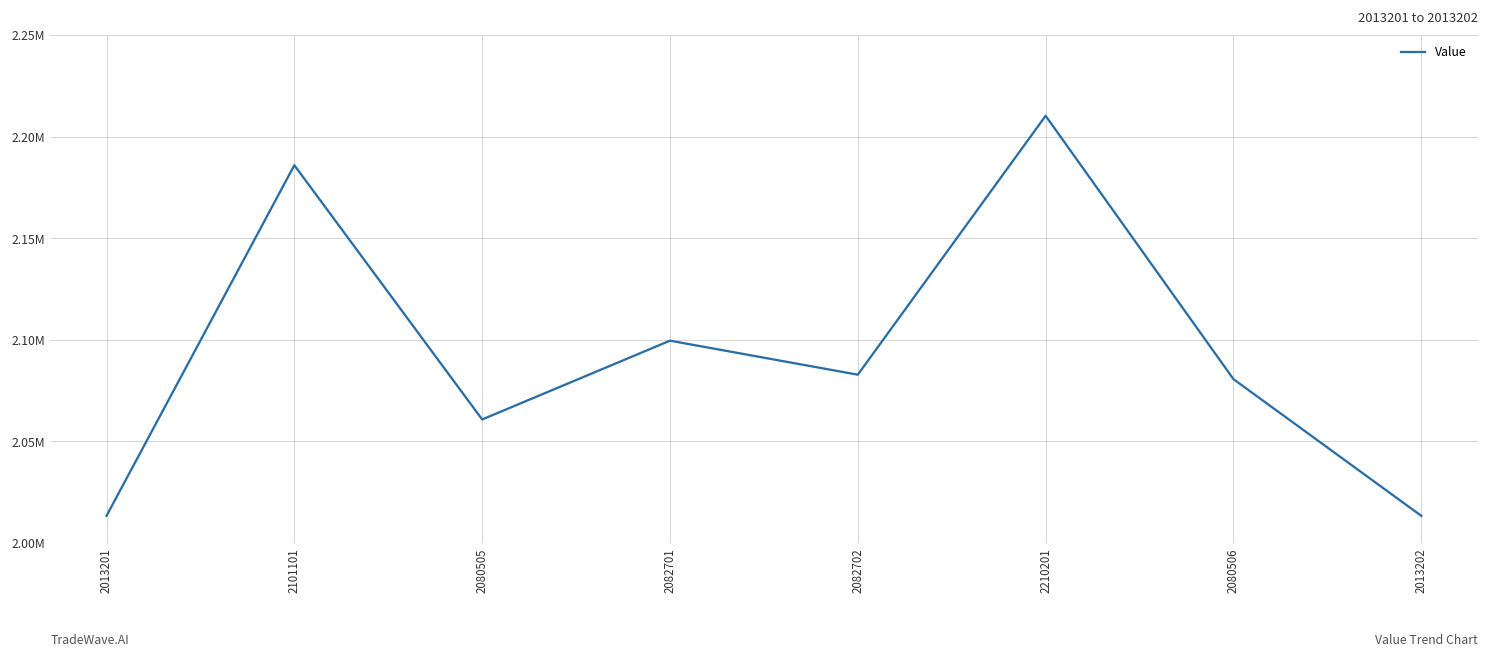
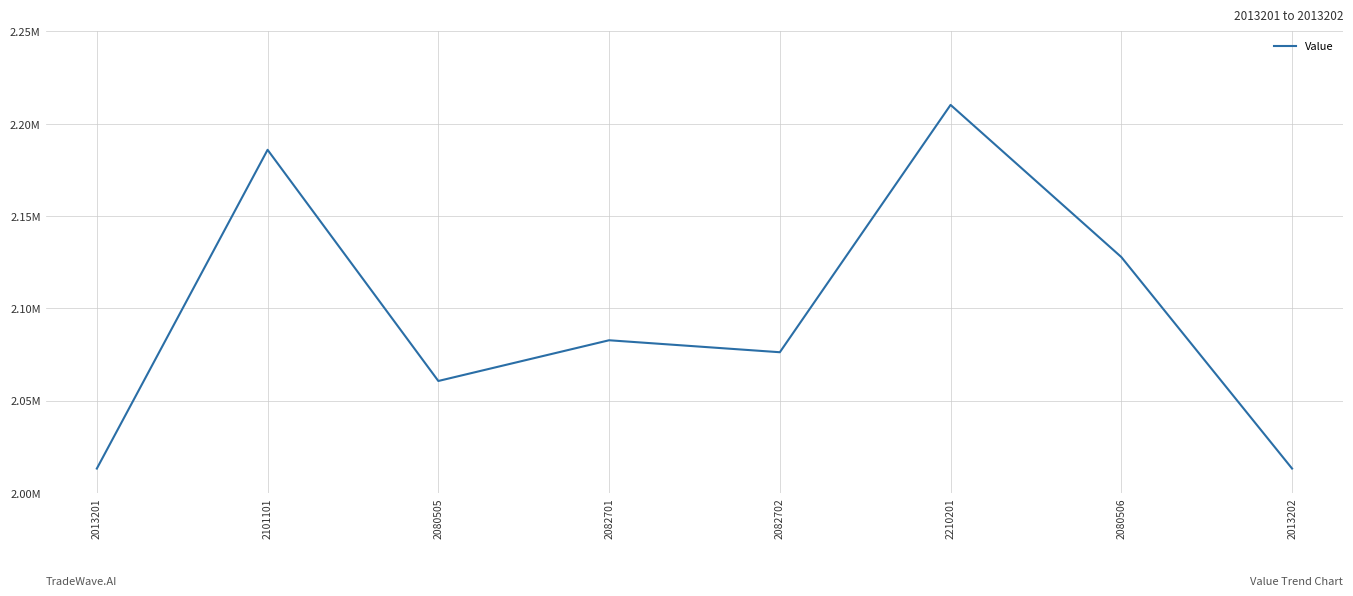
  {
    "2013201": 2013000,
    "2101101": 2186000,
    "2080505": 2061000,
-   "2082701": 2099000,
-   "2082702": 2083000,
+   "2082701": 2083000,
+   "2082702": 2076000,
    "2210201": 2210000,
-   "2080506": 2081000,
+   "2080506": 2128000,
    "2013202": 2013000
  }
